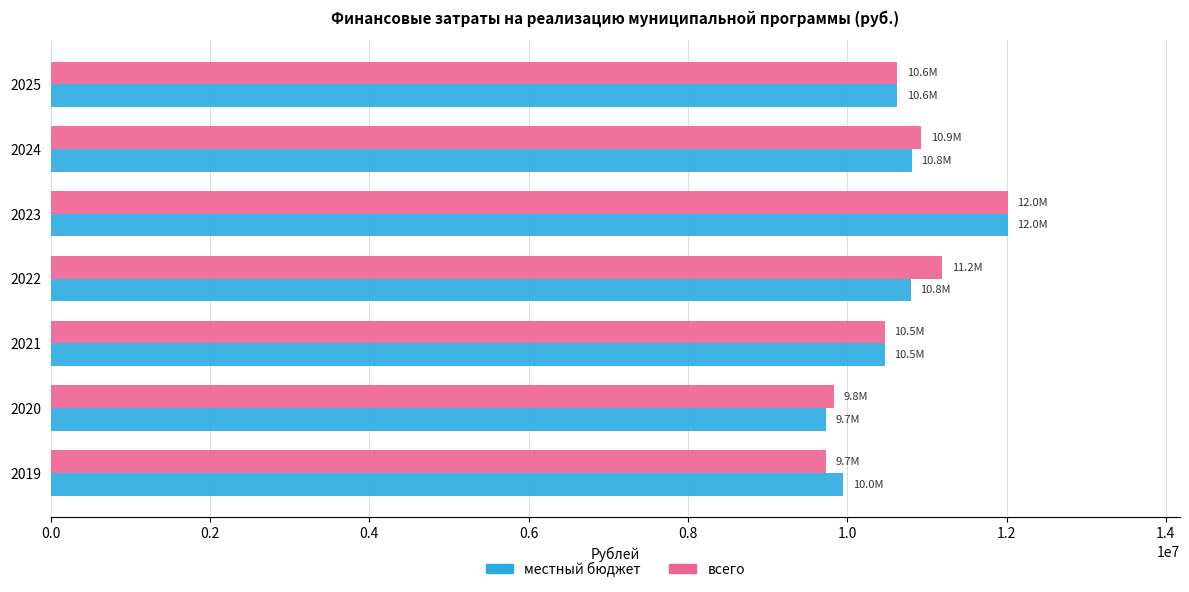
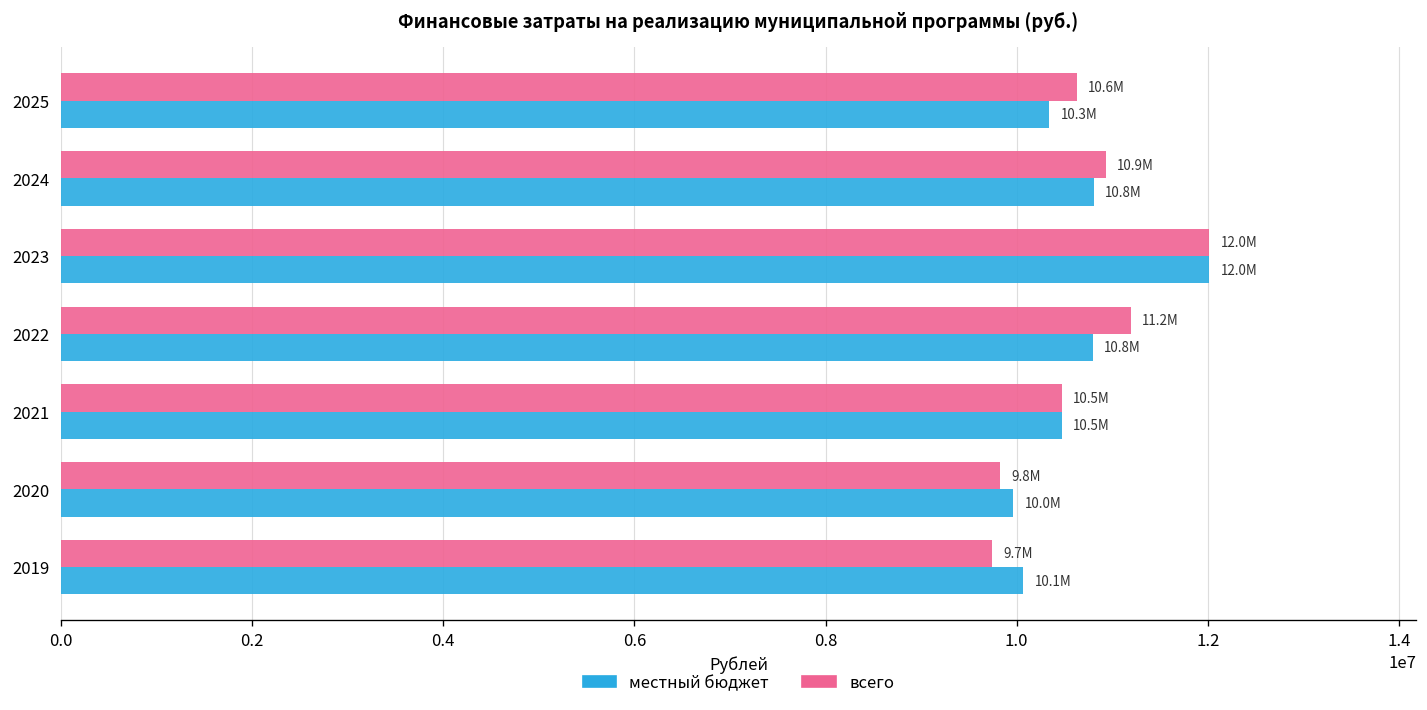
  {
    "местный бюджет": {
-     "2025": "10.6M",
+     "2025": "10.3M",
      "2024": "10.8M",
      "2023": "12.0M",
      "2022": "10.8M",
      "2021": "10.5M",
-     "2020": "9.7M",
-     "2019": "10.0M"
+     "2020": "10.0M",
+     "2019": "10.1M"
    },
    "всего": {
      "2025": "10.6M",
      "2024": "10.9M",
      "2023": "12.0M",
      "2022": "11.2M",
      "2021": "10.5M",
      "2020": "9.8M",
      "2019": "9.7M"
    }
  }
